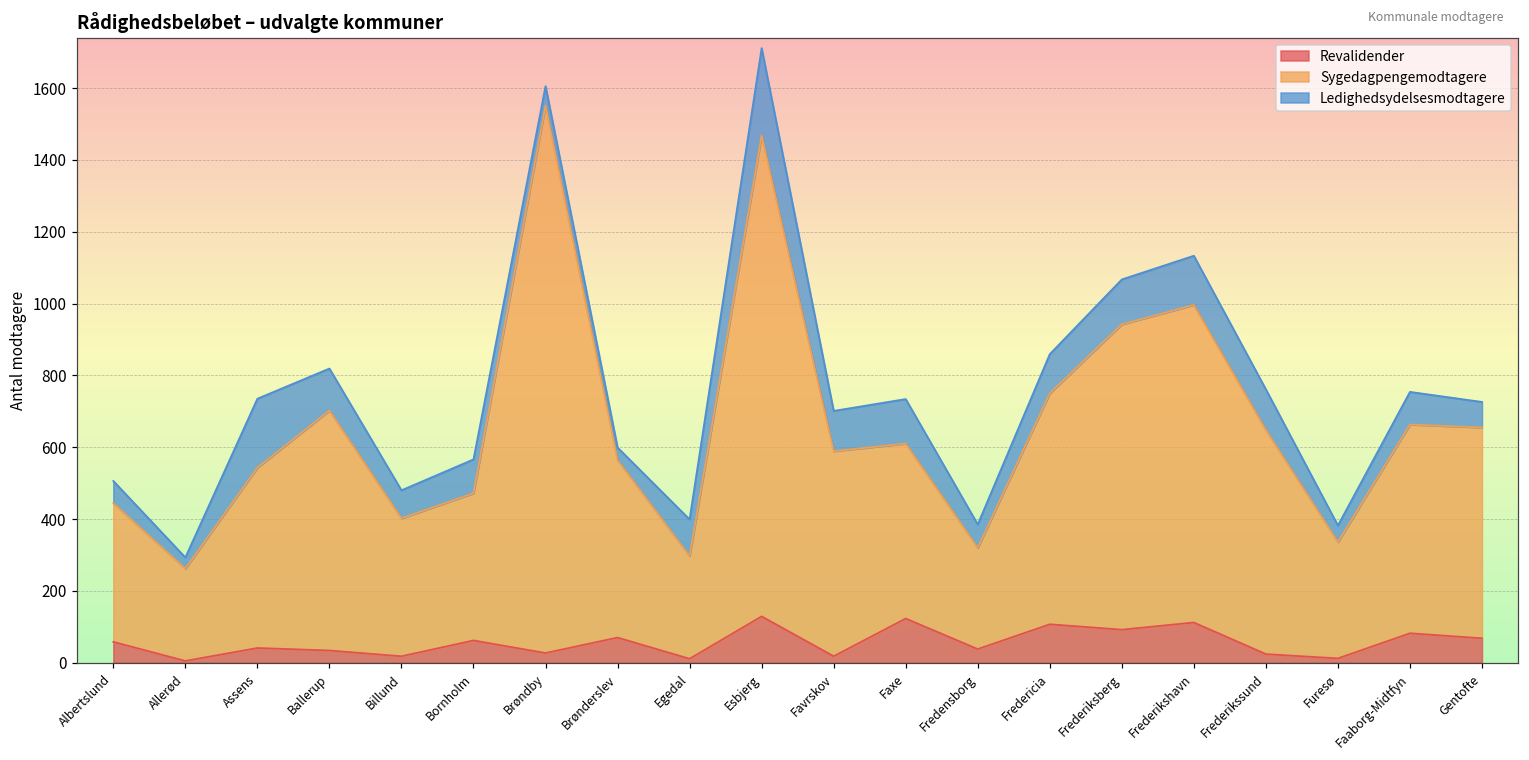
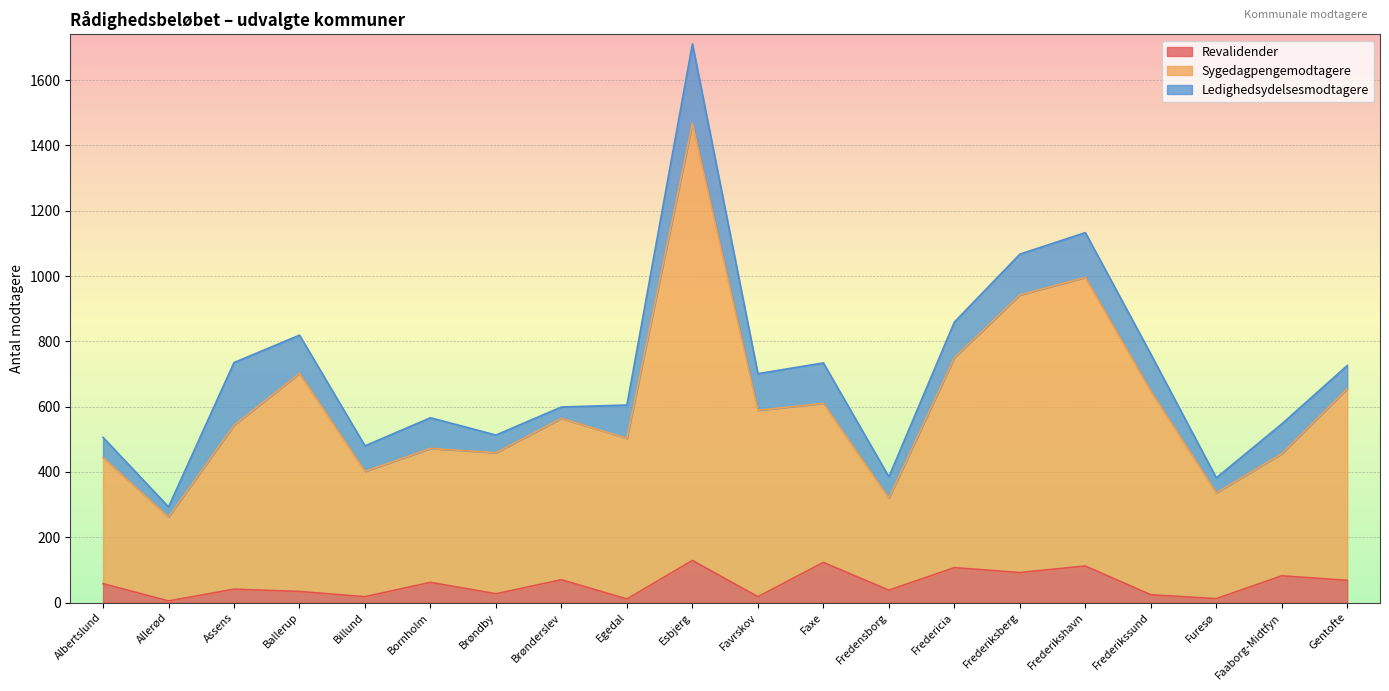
  {
    "Revalidender": {
      "Albertslund": 60,
      "Allerød": 10,
      "Assens": 40,
      "Ballerup": 30,
      "Billund": 20,
      "Bornholm": 60,
      "Brøndby": 30,
      "Brønderslev": 70,
      "Egedal": 10,
      "Esbjerg": 130,
      "Favrskov": 20,
      "Faxe": 120,
      "Fredensborg": 40,
      "Fredericia": 110,
      "Frederiksberg": 90,
      "Frederikshavn": 110,
      "Frederikssund": 20,
      "Furesø": 10,
      "Faaborg-Midtfyn": 80,
      "Gentofte": 70
    },
    "Sygedagpengemodtagere": {
      "Albertslund": 390,
      "Allerød": 260,
      "Assens": 500,
      "Ballerup": 670,
      "Billund": 380,
      "Bornholm": 410,
-     "Brøndby": 1520,
+     "Brøndby": 430,
      "Brønderslev": 490,
-     "Egedal": 290,
+     "Egedal": 490,
      "Esbjerg": 1340,
      "Favrskov": 570,
      "Faxe": 490,
      "Fredensborg": 280,
      "Fredericia": 640,
      "Frederiksberg": 850,
      "Frederikshavn": 880,
      "Frederikssund": 620,
      "Furesø": 320,
-     "Faaborg-Midtfyn": 580,
+     "Faaborg-Midtfyn": 370,
      "Gentofte": 590
    },
    "Ledighedsydelsesmodtagere": {
      "Albertslund": 60,
      "Allerød": 30,
      "Assens": 190,
      "Ballerup": 120,
      "Billund": 80,
      "Bornholm": 90,
      "Brøndby": 50,
      "Brønderslev": 40,
      "Egedal": 100,
      "Esbjerg": 240,
      "Favrskov": 110,
      "Faxe": 120,
      "Fredensborg": 70,
      "Fredericia": 110,
      "Frederiksberg": 130,
      "Frederikshavn": 140,
      "Frederikssund": 110,
      "Furesø": 50,
      "Faaborg-Midtfyn": 90,
      "Gentofte": 70
    }
  }
